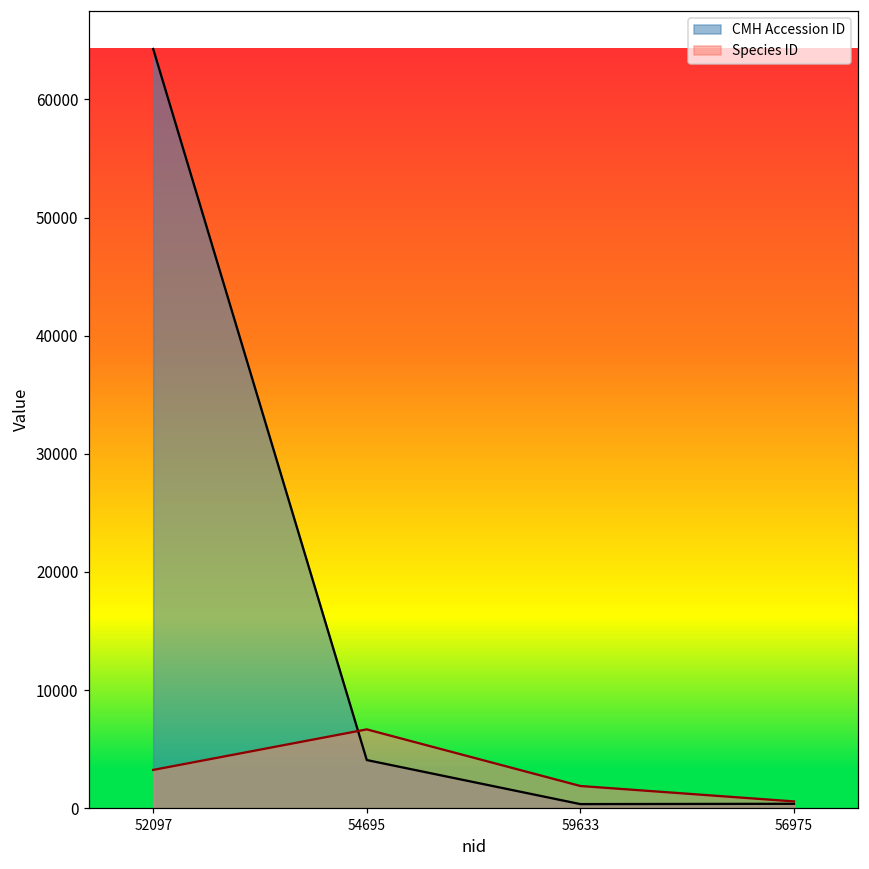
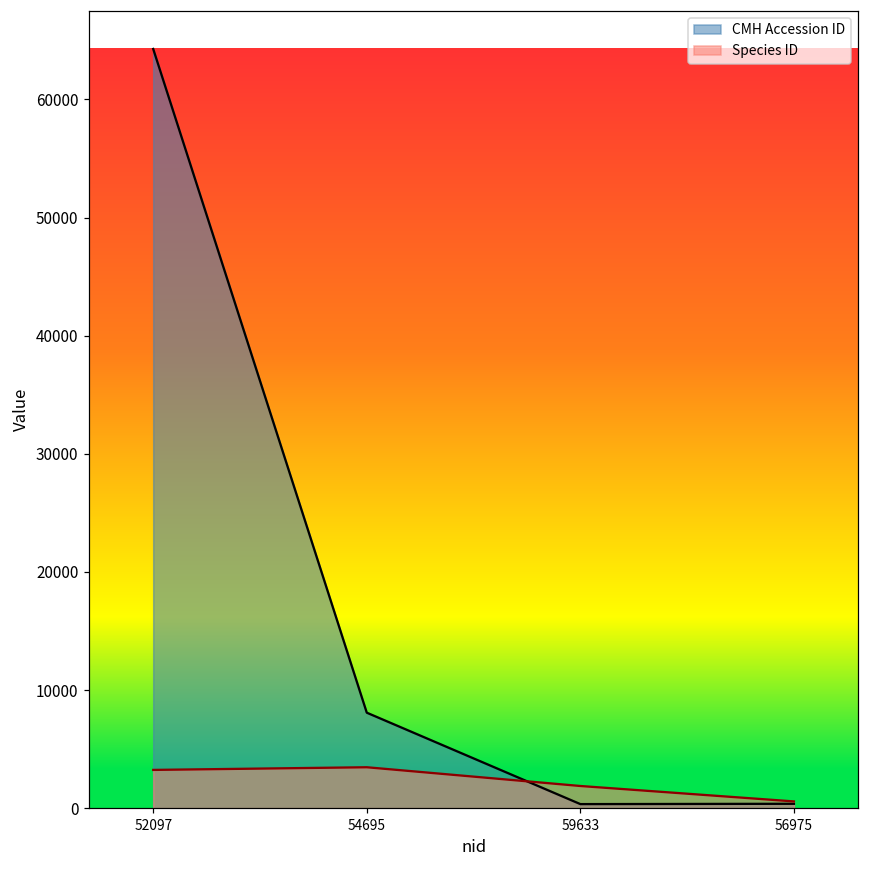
  {
    "CMH Accession ID": {
      "52097": 64300,
-     "54695": 4100,
+     "54695": 8100,
      "59633": 300
    },
    "Species ID": {
      "52097": 3200,
-     "54695": 6700,
+     "54695": 3500,
      "59633": 1900
    }
  }
